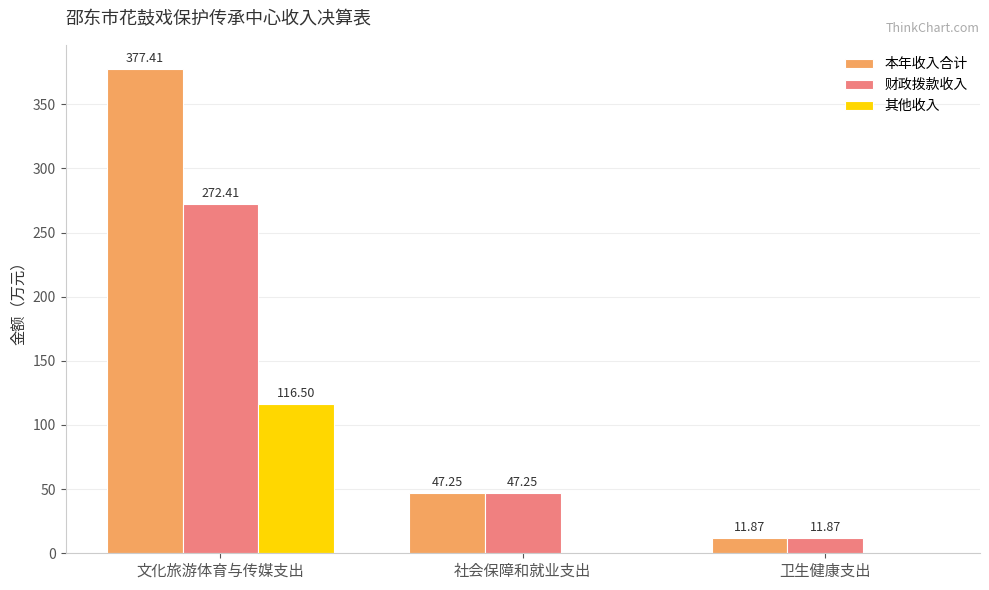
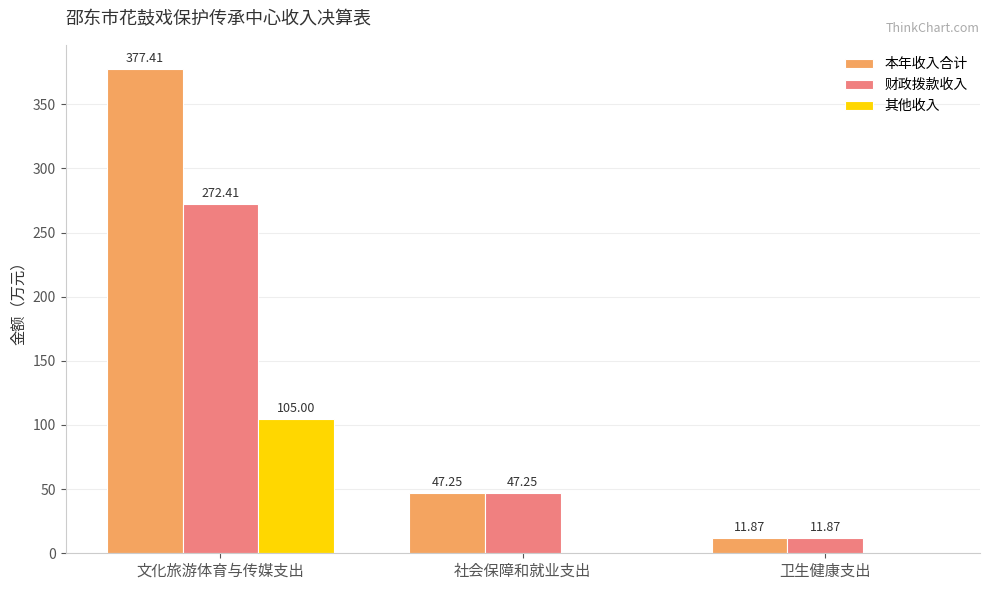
  {
    "其他收入": {
-     "文化旅游体育与传媒支出": 116.50
+     "文化旅游体育与传媒支出": 105.00
    }
  }
